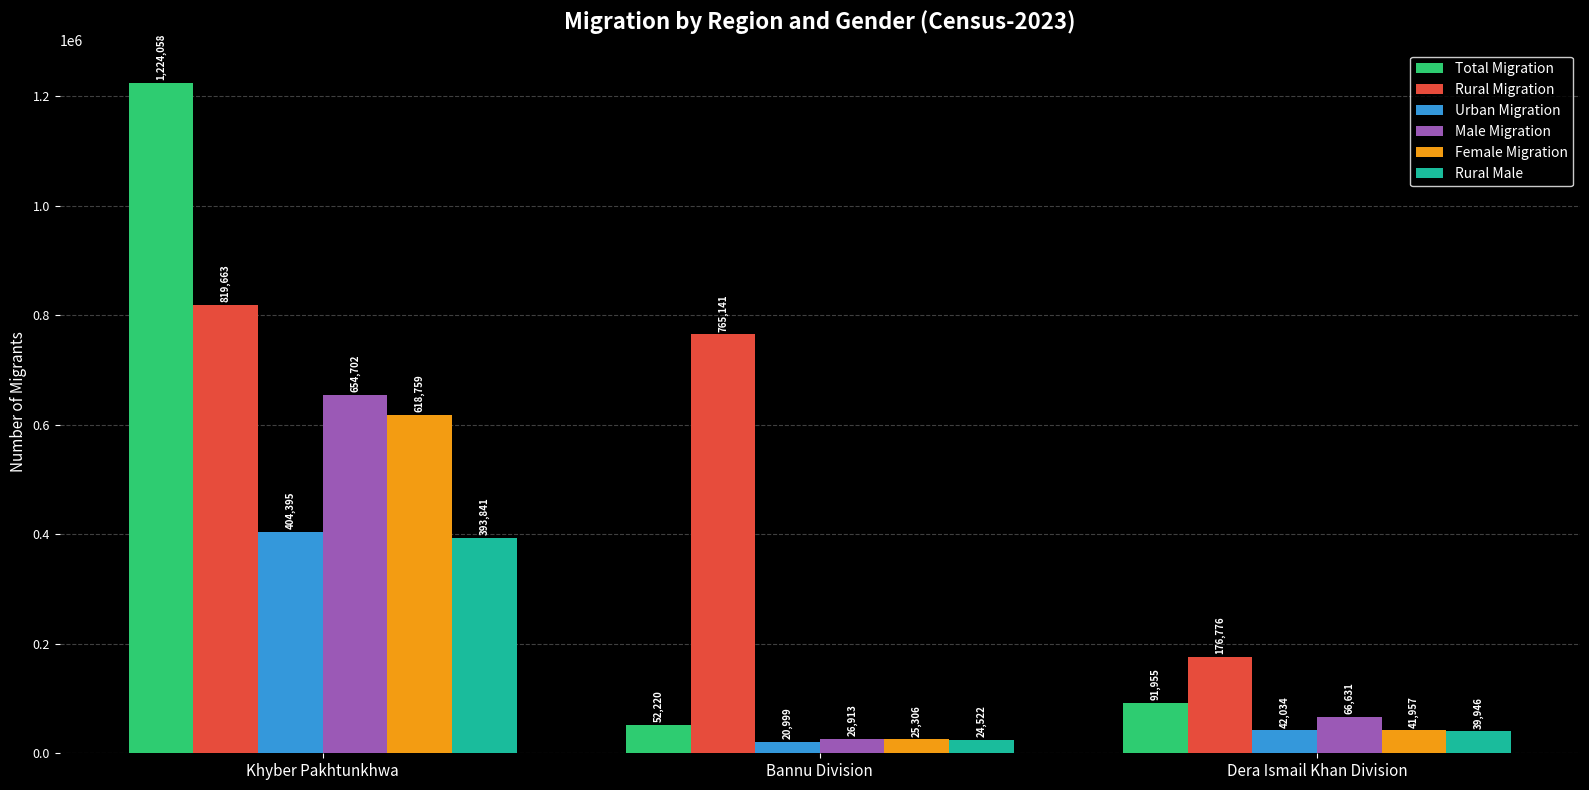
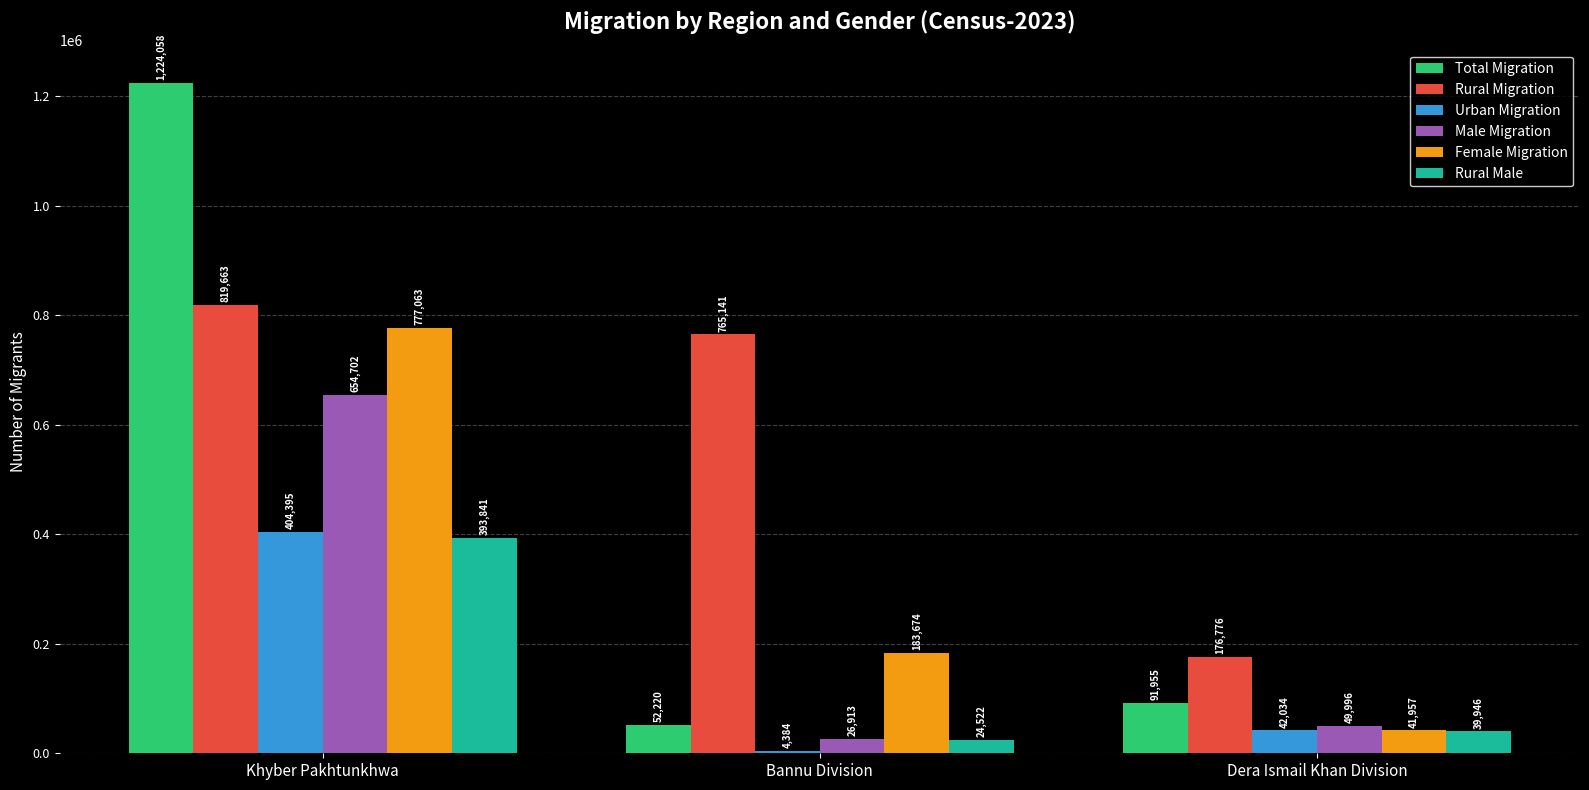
  {
    "Rural Migration": {
      "Khyber Pakhtunkhwa": "819,663",
      "Bannu Division": "765,141",
      "Dera Ismail Khan Division": "176,776"
    },
    "Urban Migration": {
      "Khyber Pakhtunkhwa": "404,395",
-     "Bannu Division": "20,999",
+     "Bannu Division": "4,384",
      "Dera Ismail Khan Division": "42,034"
    },
    "Male Migration": {
      "Khyber Pakhtunkhwa": "654,702",
      "Bannu Division": "26,913",
-     "Dera Ismail Khan Division": "66,631"
+     "Dera Ismail Khan Division": "49,996"
    },
    "Female Migration": {
-     "Khyber Pakhtunkhwa": "618,759",
-     "Bannu Division": "25,306",
+     "Khyber Pakhtunkhwa": "777,063",
+     "Bannu Division": "183,674",
      "Dera Ismail Khan Division": "41,957"
    }
  }
